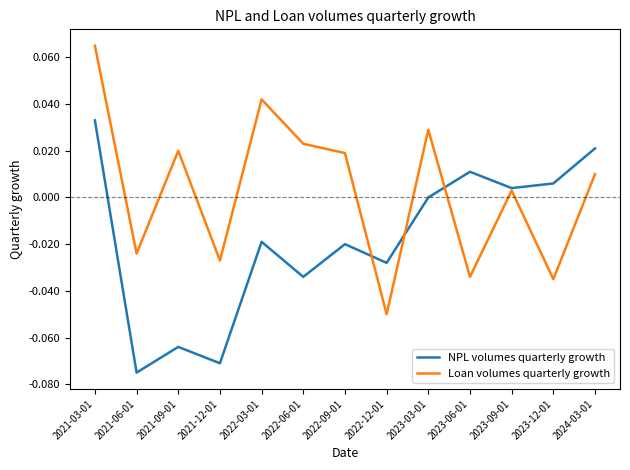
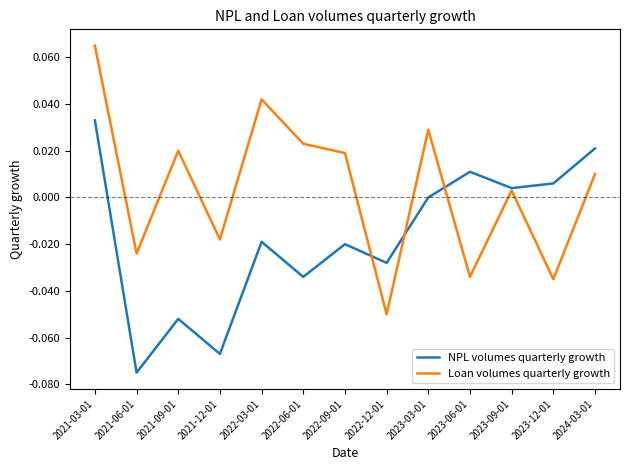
  {
    "NPL volumes quarterly growth": {
      "2021-03-01": 0.033,
      "2021-06-01": -0.075,
-     "2021-09-01": -0.064,
-     "2021-12-01": -0.071,
+     "2021-09-01": -0.052,
+     "2021-12-01": -0.067,
      "2022-03-01": -0.019,
      "2022-06-01": -0.034,
      "2022-09-01": -0.020,
      "2022-12-01": -0.028,
      "2023-03-01": 0.000,
      "2023-06-01": 0.011,
      "2023-12-01": 0.006,
      "2024-03-01": 0.021
    },
    "Loan volumes quarterly growth": {
      "2021-03-01": 0.065,
      "2021-06-01": -0.024,
      "2021-09-01": 0.020,
-     "2021-12-01": -0.027,
+     "2021-12-01": -0.018,
      "2022-03-01": 0.042,
      "2022-06-01": 0.023,
      "2022-09-01": 0.019,
      "2022-12-01": -0.050,
      "2023-03-01": 0.029,
      "2023-06-01": -0.034,
      "2023-12-01": -0.035,
      "2024-03-01": 0.010
    }
  }
